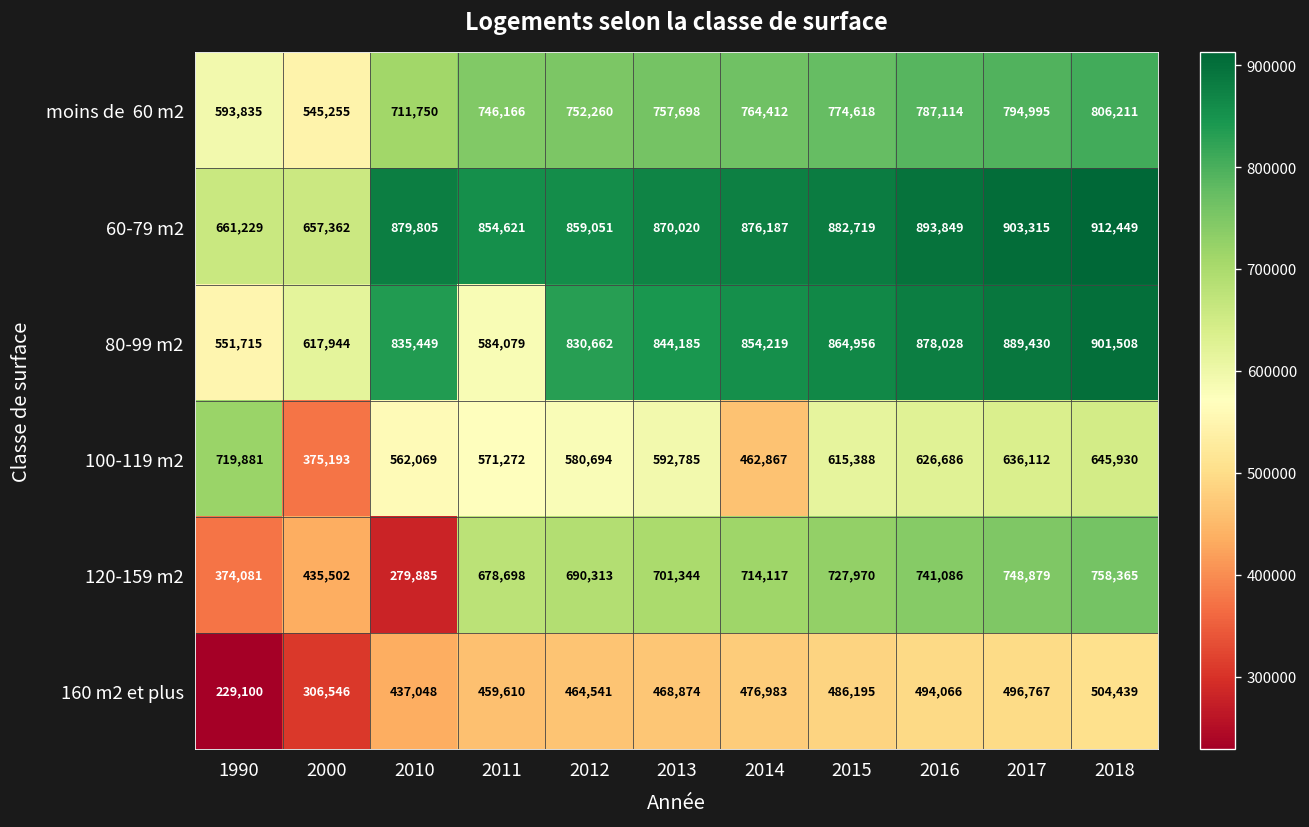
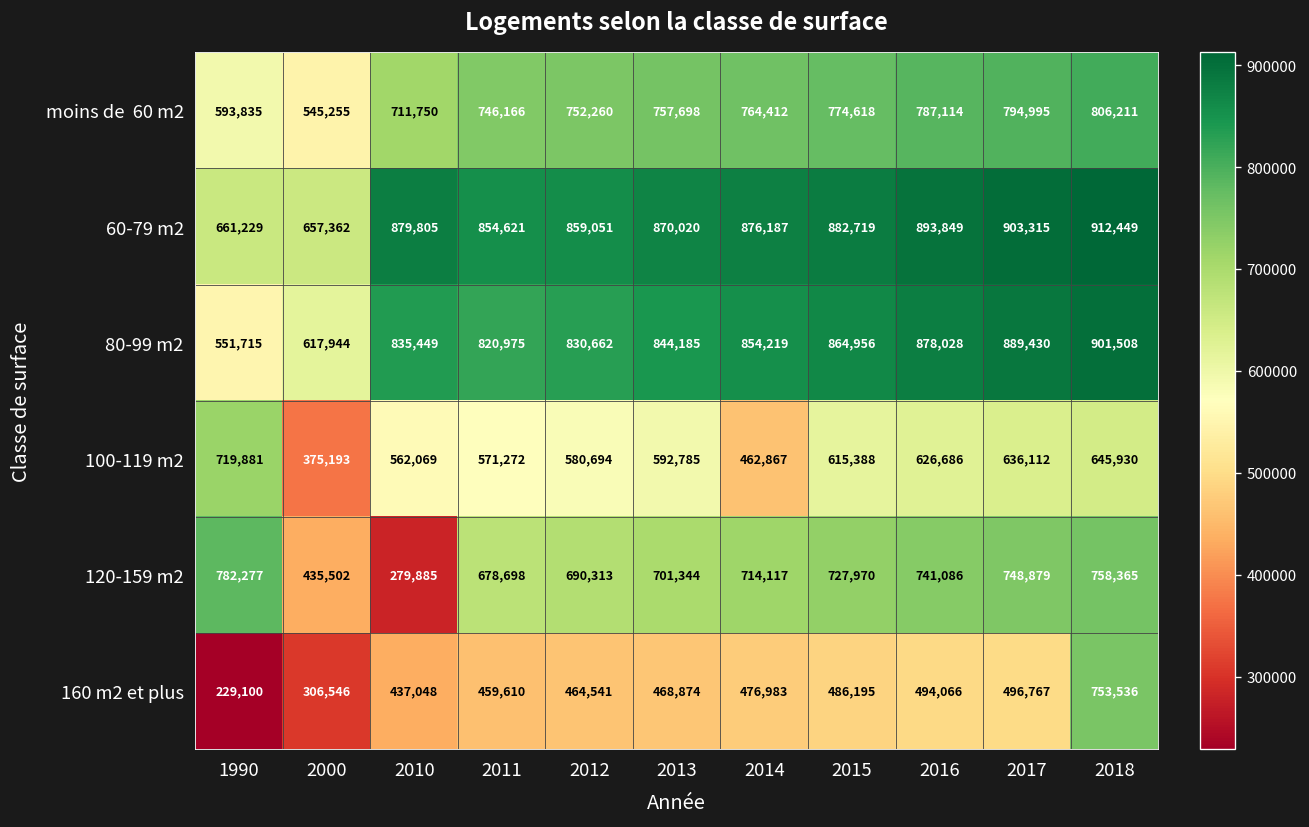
  {
    "moins de 60 m2": {
      "1990": "593,835",
      "2000": "545,255",
      "2010": "711,750",
      "2011": "746,166",
      "2012": "752,260",
      "2013": "757,698",
      "2014": "764,412",
      "2015": "774,618",
      "2016": "787,114",
      "2017": "794,995",
      "2018": "806,211"
    },
    "60-79 m2": {
      "1990": "661,229",
      "2000": "657,362",
      "2010": "879,805",
      "2011": "854,621",
      "2012": "859,051",
      "2013": "870,020",
      "2014": "876,187",
      "2015": "882,719",
      "2016": "893,849",
      "2017": "903,315",
      "2018": "912,449"
    },
    "80-99 m2": {
      "1990": "551,715",
      "2000": "617,944",
      "2010": "835,449",
-     "2011": "584,079",
+     "2011": "820,975",
      "2012": "830,662",
      "2013": "844,185",
      "2014": "854,219",
      "2015": "864,956",
      "2016": "878,028",
      "2017": "889,430",
      "2018": "901,508"
    },
    "100-119 m2": {
      "1990": "719,881",
      "2000": "375,193",
      "2010": "562,069",
      "2011": "571,272",
      "2012": "580,694",
      "2013": "592,785",
      "2014": "462,867",
      "2015": "615,388",
      "2016": "626,686",
      "2017": "636,112",
      "2018": "645,930"
    },
    "120-159 m2": {
-     "1990": "374,081",
+     "1990": "782,277",
      "2000": "435,502",
      "2010": "279,885",
      "2011": "678,698",
      "2012": "690,313",
      "2013": "701,344",
      "2014": "714,117",
      "2015": "727,970",
      "2016": "741,086",
      "2017": "748,879",
      "2018": "758,365"
    },
    "160 m2 et plus": {
      "1990": "229,100",
      "2000": "306,546",
      "2010": "437,048",
      "2011": "459,610",
      "2012": "464,541",
      "2013": "468,874",
      "2014": "476,983",
      "2015": "486,195",
      "2016": "494,066",
      "2017": "496,767",
-     "2018": "504,439"
+     "2018": "753,536"
    }
  }
